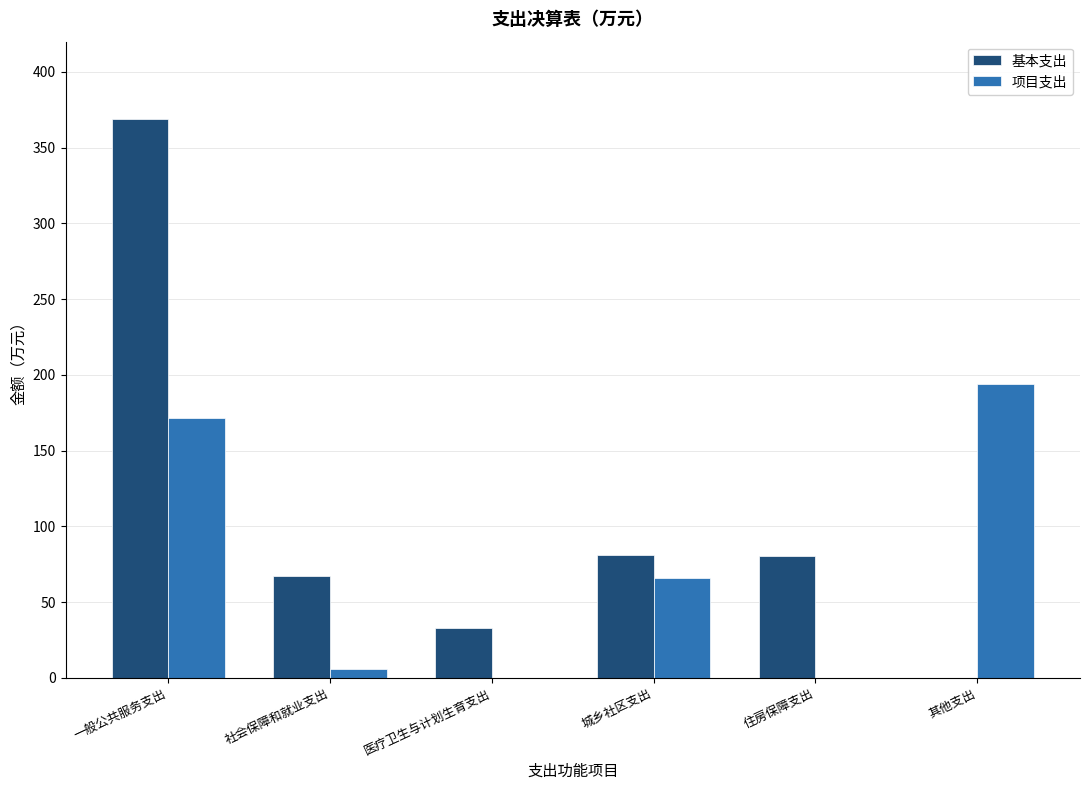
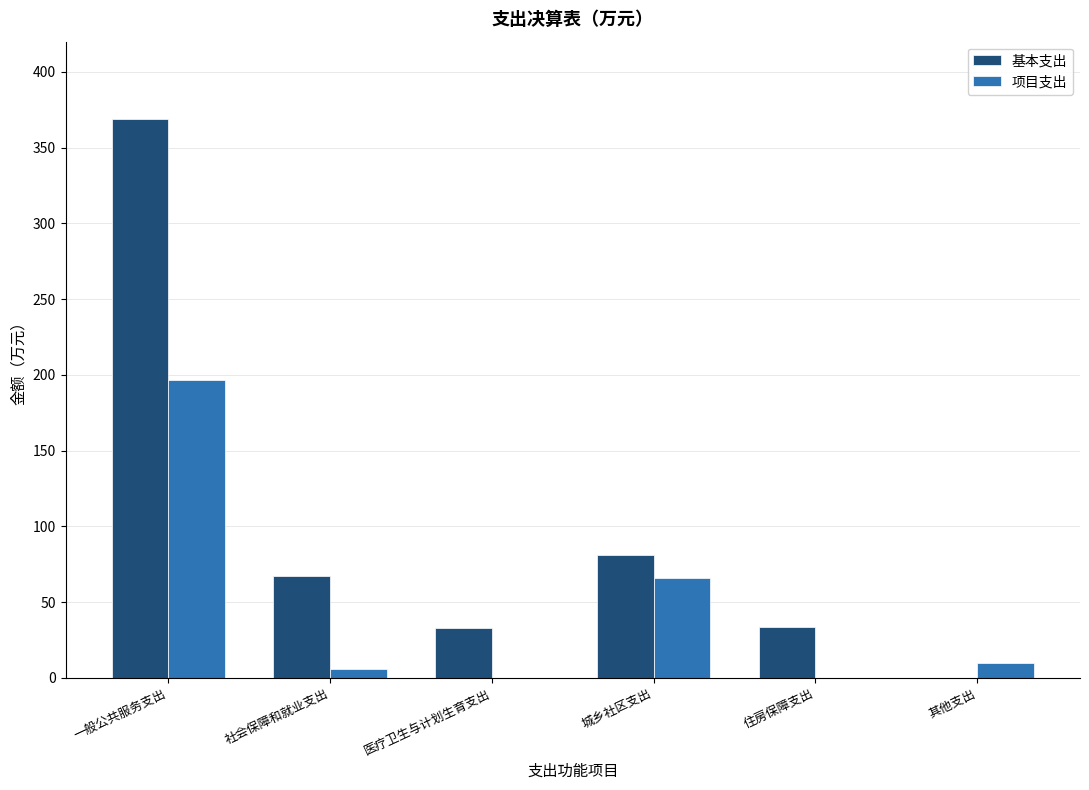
  {
    "基本支出": {
      "一般公共服务支出": 369,
      "社会保障和就业支出": 67,
      "医疗卫生与计划生育支出": 33,
      "城乡社区支出": 81,
-     "住房保障支出": 80,
+     "住房保障支出": 33,
      "其他支出": 0
    },
    "项目支出": {
-     "一般公共服务支出": 172,
+     "一般公共服务支出": 197,
      "社会保障和就业支出": 6,
      "医疗卫生与计划生育支出": 0,
      "城乡社区支出": 66,
      "住房保障支出": 0,
-     "其他支出": 194
+     "其他支出": 10
    }
  }
